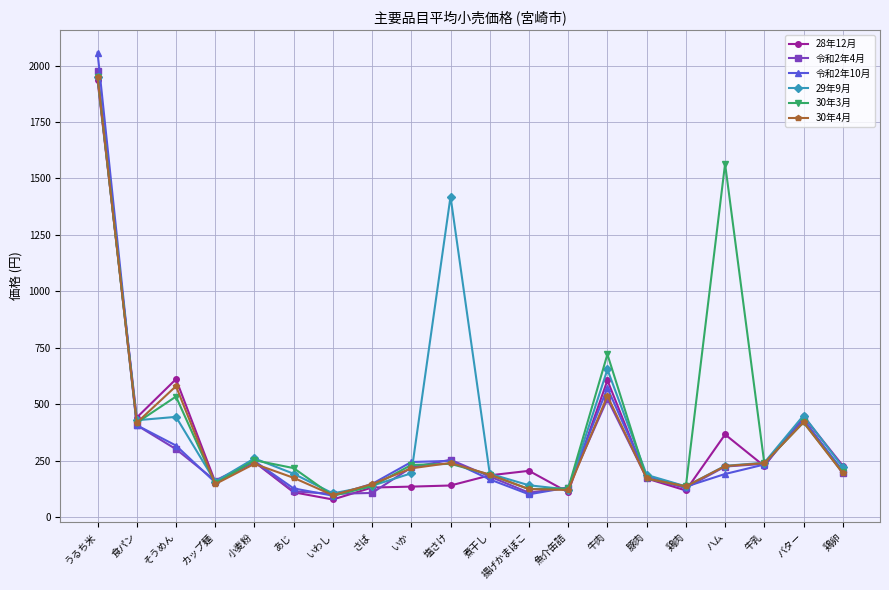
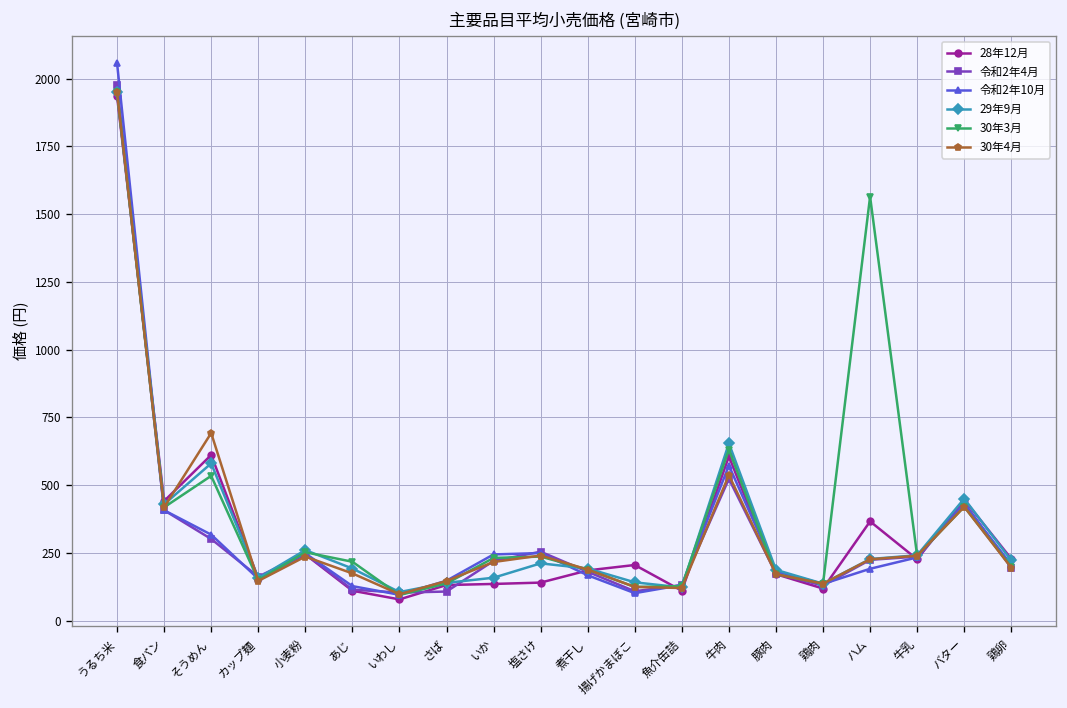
  {
    "28年12月": {
      "うるち米": 1940,
      "食パン": 440,
      "そうめん": 610,
      "いわし": 80,
      "いか": 140,
      "塩さけ": 140,
      "揚げかまぼこ": 210,
      "牛肉": 610,
      "ハム": 370
    },
    "29年9月": {
-     "そうめん": 440,
+     "そうめん": 580,
      "あじ": 190,
-     "いか": 190,
-     "塩さけ": 1420,
+     "いか": 160,
+     "塩さけ": 210,
      "揚げかまぼこ": 140,
      "牛肉": 650
    },
    "30年3月": {
      "そうめん": 530,
      "あじ": 220,
-     "牛肉": 720,
+     "牛肉": 630,
      "ハム": 1570
    },
    "30年4月": {
-     "そうめん": 580,
+     "そうめん": 690,
      "あじ": 170,
      "牛肉": 540
    }
  }
